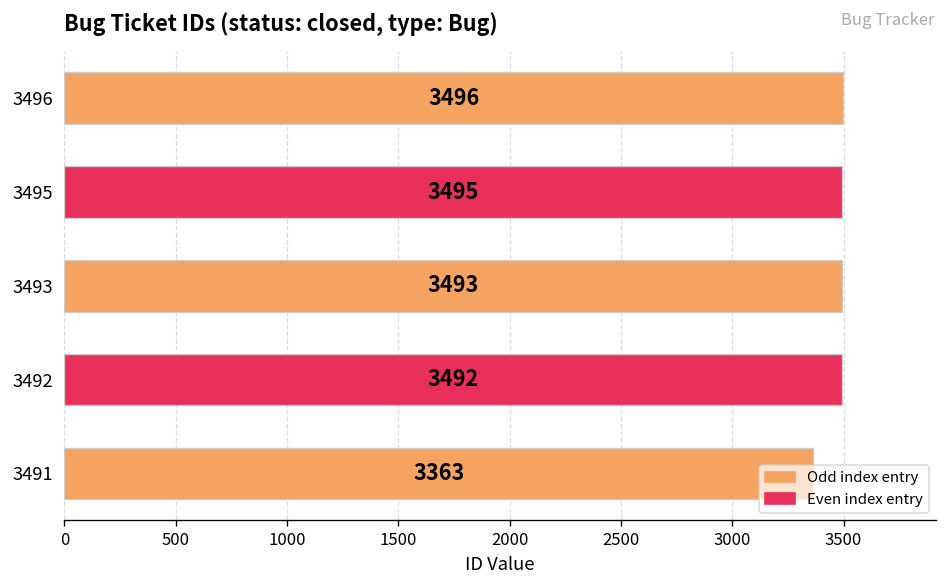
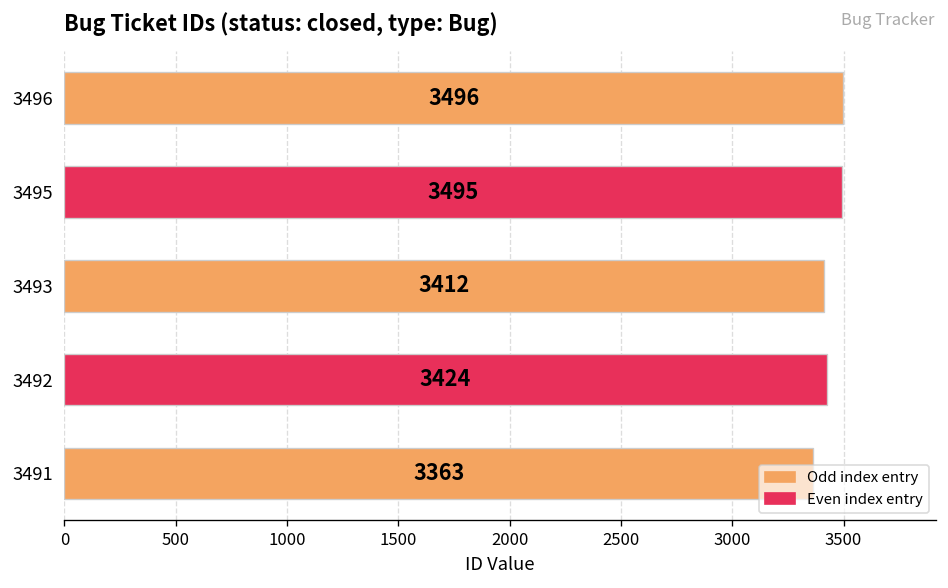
  {
    "3496": 3496,
    "3495": 3495,
-   "3493": 3493,
-   "3492": 3492
+   "3493": 3412,
+   "3492": 3424
  }
